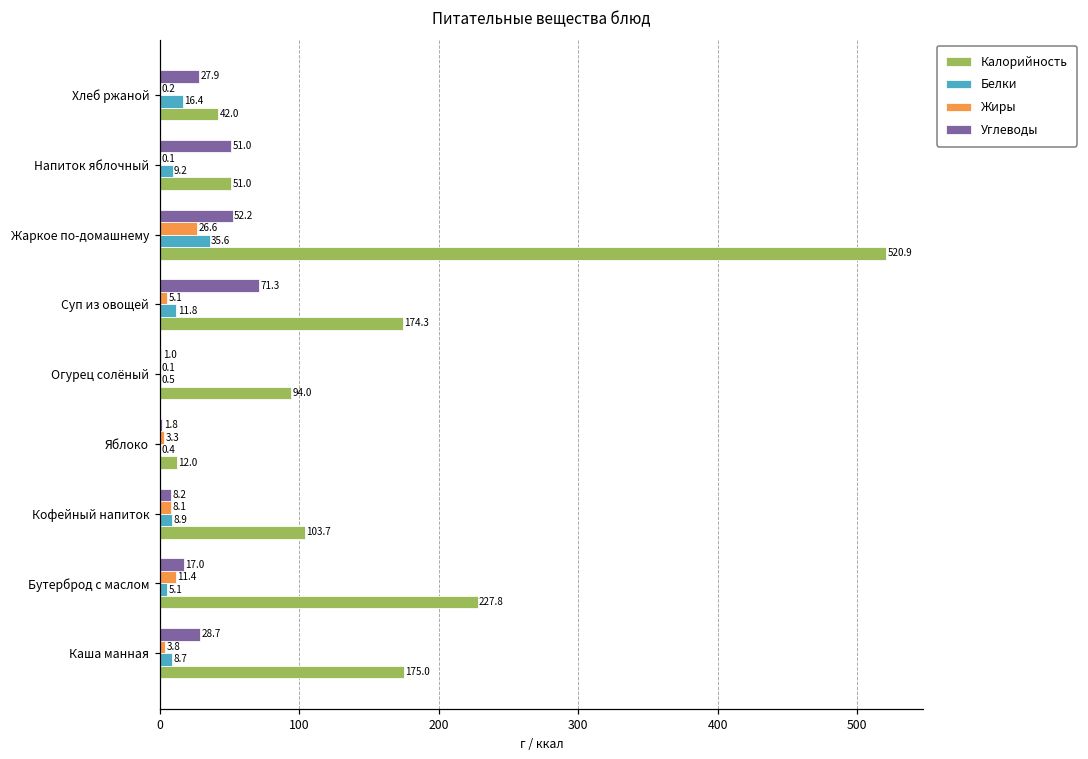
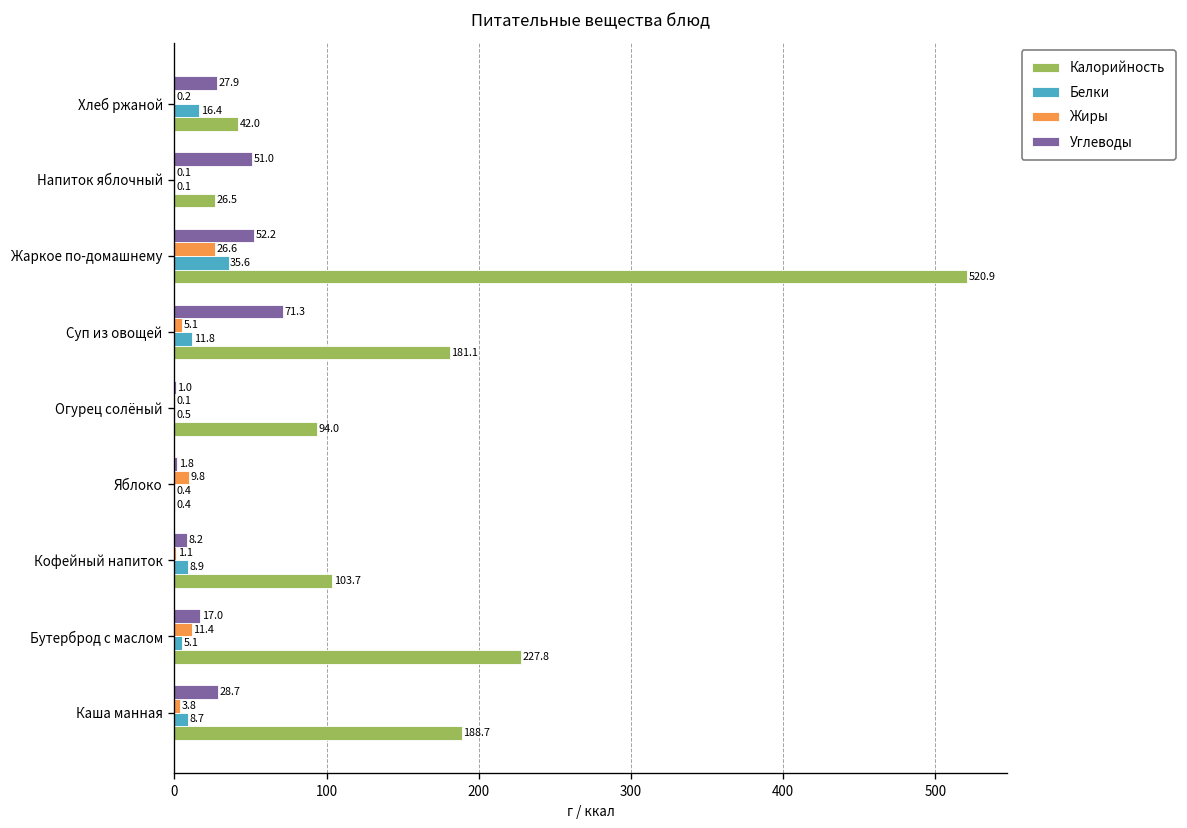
  {
    "Калорийность": {
      "Хлеб ржаной": 42.0,
-     "Напиток яблочный": 51.0,
+     "Напиток яблочный": 26.5,
      "Жаркое по-домашнему": 520.9,
-     "Суп из овощей": 174.3,
+     "Суп из овощей": 181.1,
      "Огурец солёный": 94.0,
-     "Яблоко": 12.0,
+     "Яблоко": 0.4,
      "Кофейный напиток": 103.7,
      "Бутерброд с маслом": 227.8,
-     "Каша манная": 175.0
+     "Каша манная": 188.7
    },
    "Белки": {
      "Хлеб ржаной": 16.4,
-     "Напиток яблочный": 9.2,
+     "Напиток яблочный": 0.1,
      "Жаркое по-домашнему": 35.6,
      "Суп из овощей": 11.8,
      "Огурец солёный": 0.5,
      "Яблоко": 0.4,
      "Кофейный напиток": 8.9,
      "Бутерброд с маслом": 5.1,
      "Каша манная": 8.7
    },
    "Жиры": {
      "Хлеб ржаной": 0.2,
      "Напиток яблочный": 0.1,
      "Жаркое по-домашнему": 26.6,
      "Суп из овощей": 5.1,
      "Огурец солёный": 0.1,
-     "Яблоко": 3.3,
-     "Кофейный напиток": 8.1,
+     "Яблоко": 9.8,
+     "Кофейный напиток": 1.1,
      "Бутерброд с маслом": 11.4,
      "Каша манная": 3.8
    },
    "Углеводы": {
      "Хлеб ржаной": 27.9,
      "Напиток яблочный": 51.0,
      "Жаркое по-домашнему": 52.2,
      "Суп из овощей": 71.3,
      "Огурец солёный": 1.0,
      "Яблоко": 1.8,
      "Кофейный напиток": 8.2,
      "Бутерброд с маслом": 17.0,
      "Каша манная": 28.7
    }
  }
